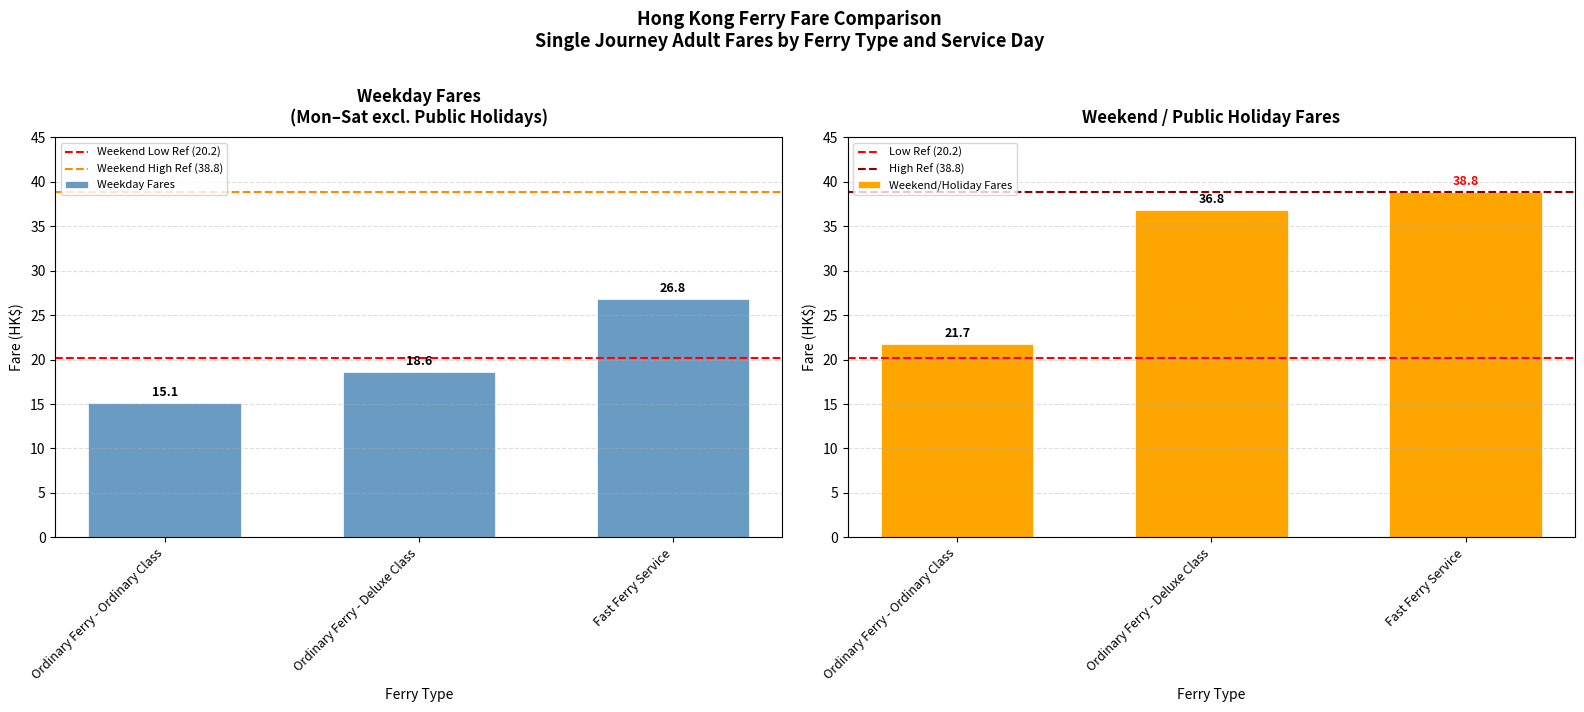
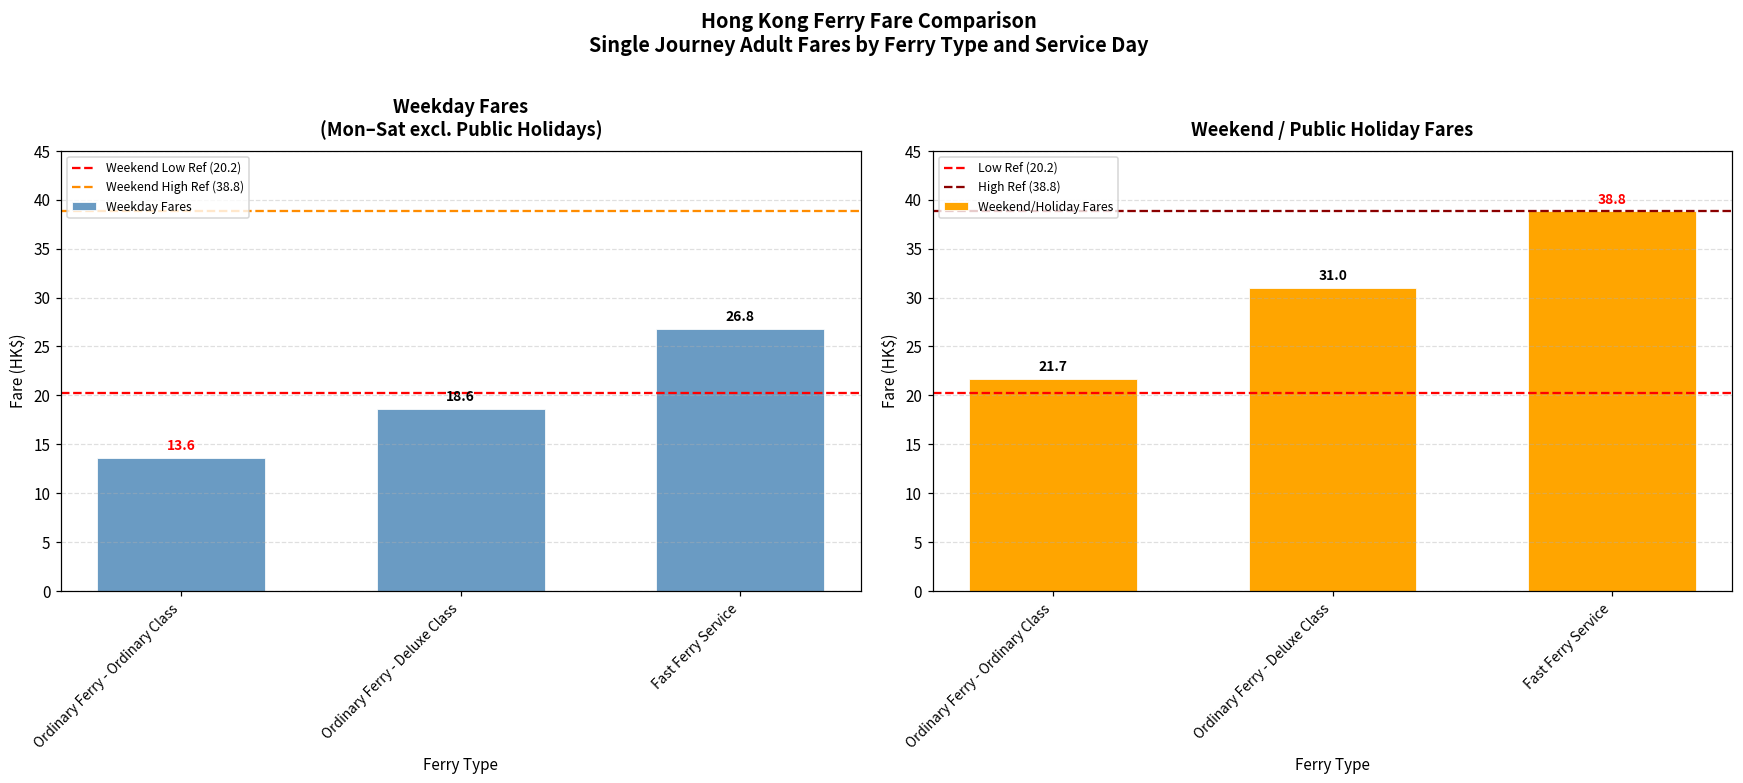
  {
    "Weekday Fares (Mon–Sat excl. Public Holidays)": {
-     "Ordinary Ferry - Ordinary Class": 15.1,
+     "Ordinary Ferry - Ordinary Class": 13.6,
      "Ordinary Ferry - Deluxe Class": 18.6,
      "Fast Ferry Service": 26.8
    },
    "Weekend / Public Holiday Fares": {
      "Ordinary Ferry - Ordinary Class": 21.7,
-     "Ordinary Ferry - Deluxe Class": 36.8,
+     "Ordinary Ferry - Deluxe Class": 31.0,
      "Fast Ferry Service": 38.8
    }
  }
